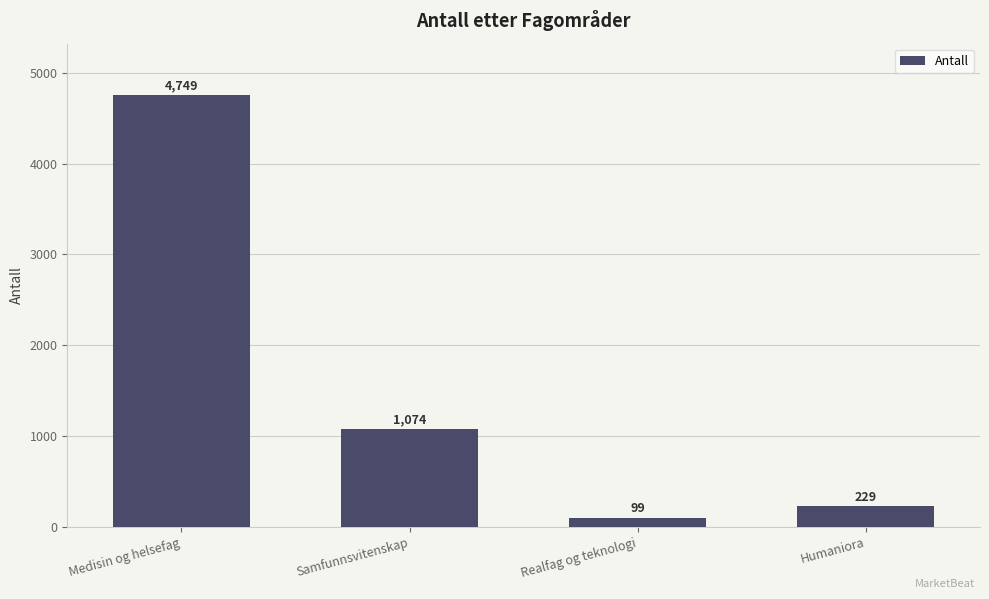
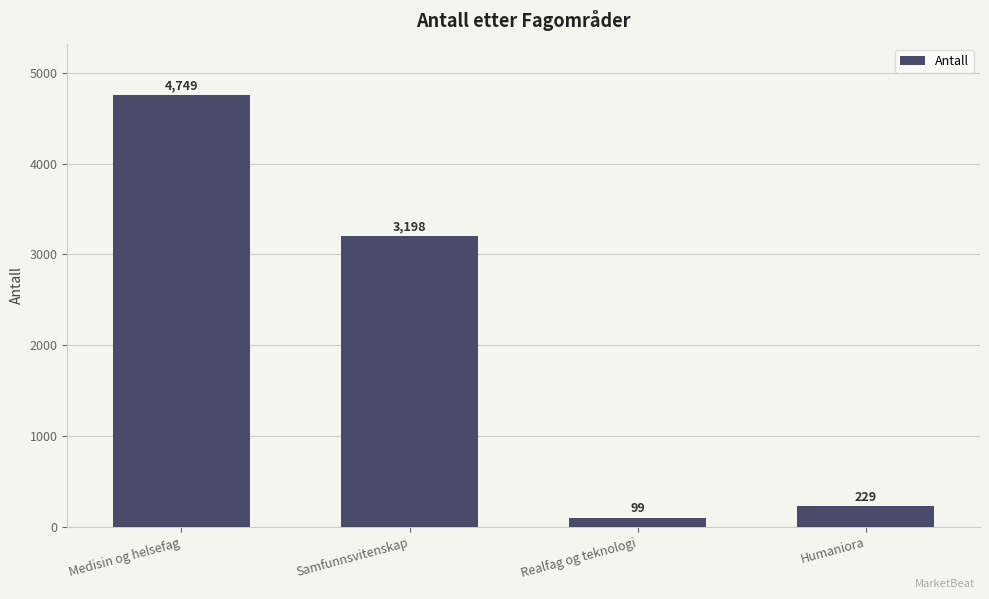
  {
    "Medisin og helsefag": "4,749",
-   "Samfunnsvitenskap": "1,074",
+   "Samfunnsvitenskap": "3,198",
    "Realfag og teknologi": "99",
    "Humaniora": "229"
  }
